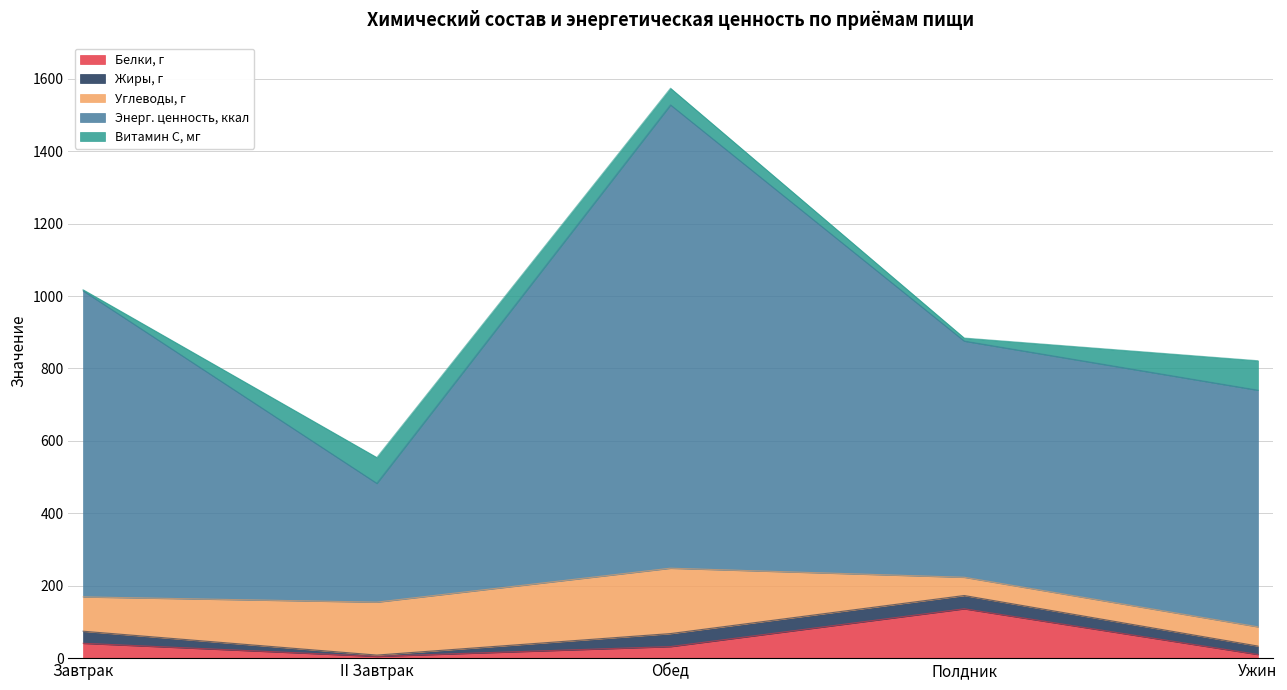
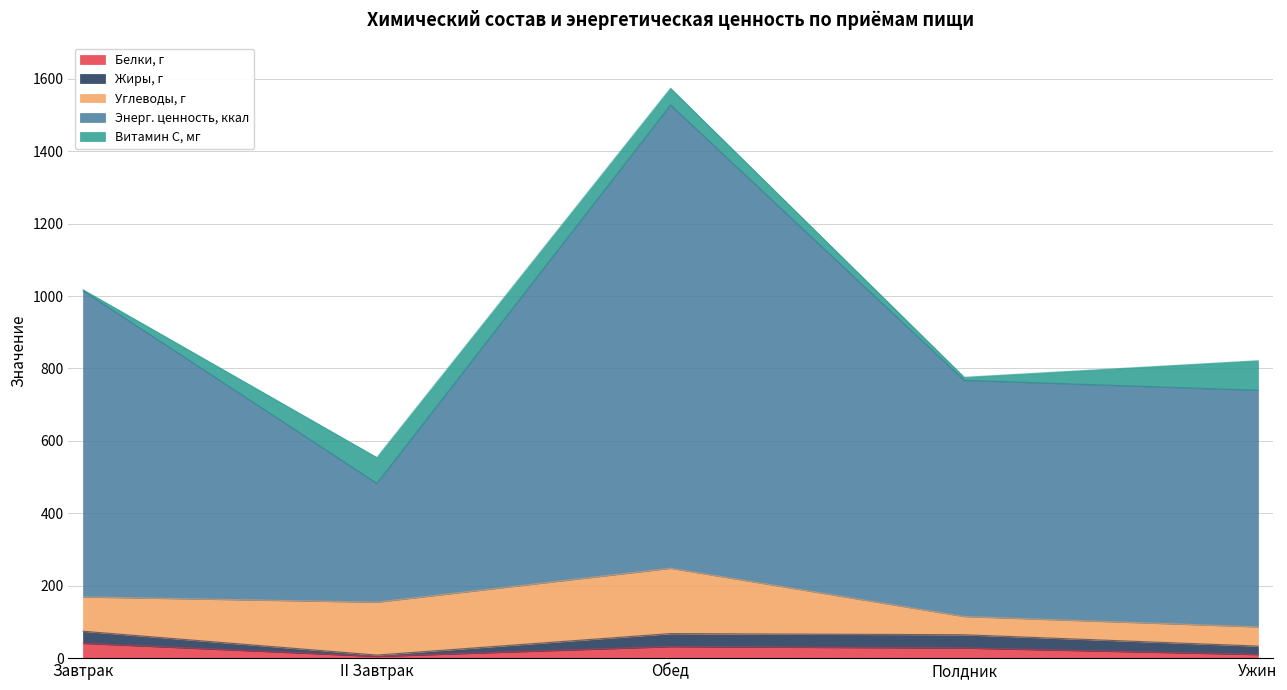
  {
    "Белки, г": {
      "Завтрак": 40,
      "Обед": 30,
-     "Полдник": 140,
+     "Полдник": 30,
      "Ужин": 10
    },
    "Жиры, г": {
      "Завтрак": 30,
      "Обед": 40,
      "Полдник": 40,
      "Ужин": 20
    },
    "Углевoды, г": {
      "Завтрак": 90,
      "II Завтрак": 150,
      "Обед": 180,
      "Полдник": 50,
      "Ужин": 50
    }
  }
